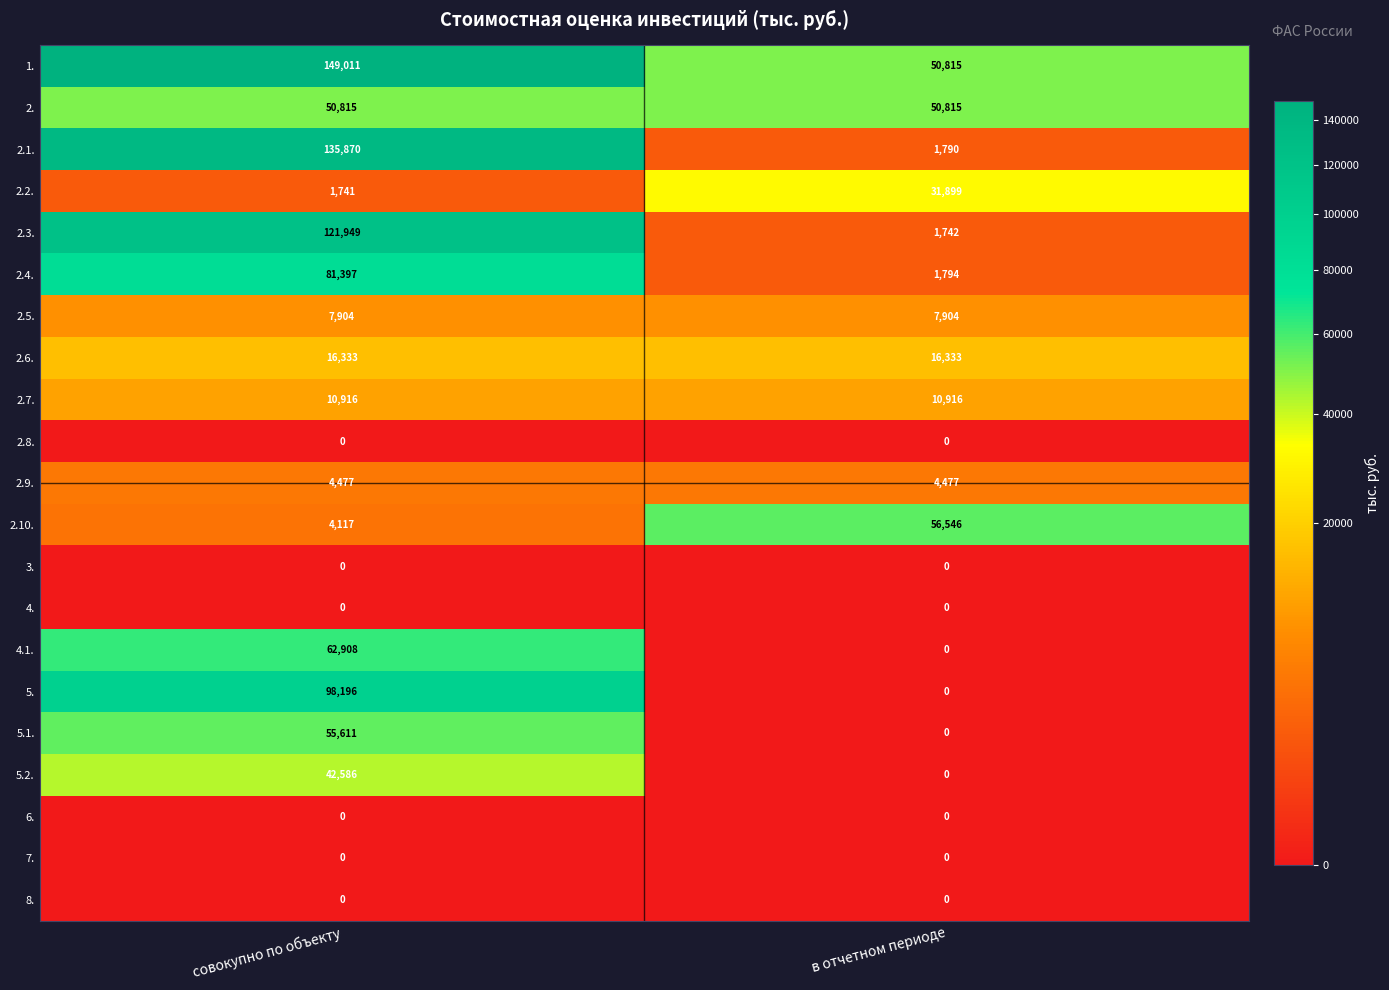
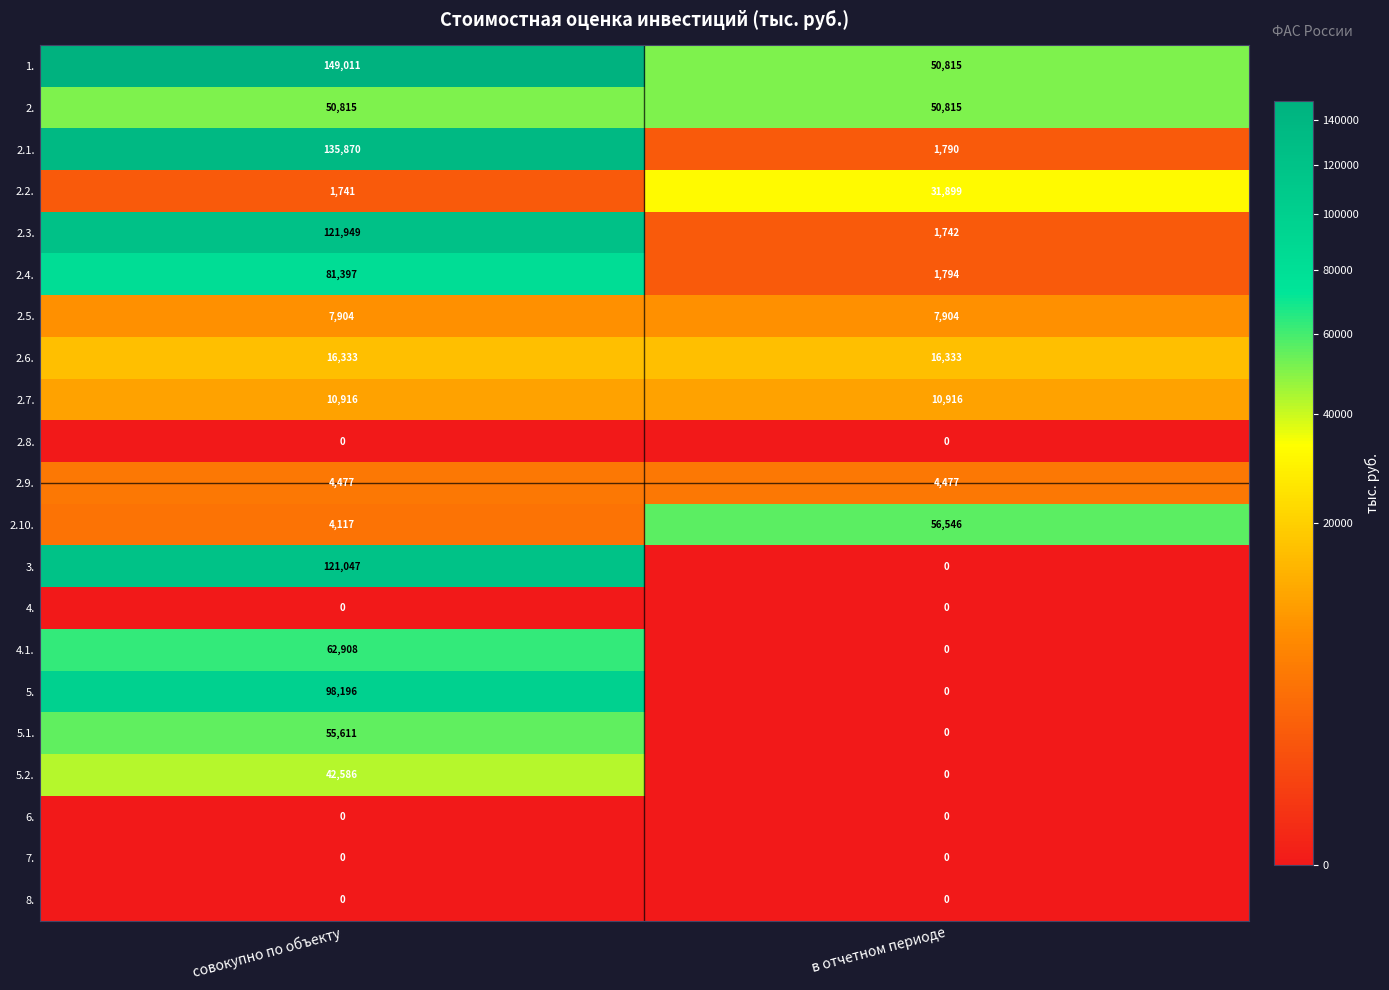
  {
    "1.": {
      "совокупно по объекту": "149,011",
      "в отчетном периоде": "50,815"
    },
    "2.": {
      "совокупно по объекту": "50,815",
      "в отчетном периоде": "50,815"
    },
    "2.1.": {
      "совокупно по объекту": "135,870",
      "в отчетном периоде": "1,790"
    },
    "2.2.": {
      "совокупно по объекту": "1,741",
      "в отчетном периоде": "31,899"
    },
    "2.3.": {
      "совокупно по объекту": "121,949",
      "в отчетном периоде": "1,742"
    },
    "2.4.": {
      "совокупно по объекту": "81,397",
      "в отчетном периоде": "1,794"
    },
    "2.5.": {
      "совокупно по объекту": "7,904",
      "в отчетном периоде": "7,904"
    },
    "2.6.": {
      "совокупно по объекту": "16,333",
      "в отчетном периоде": "16,333"
    },
    "2.7.": {
      "совокупно по объекту": "10,916",
      "в отчетном периоде": "10,916"
    },
    "2.8.": {
      "совокупно по объекту": "0",
      "в отчетном периоде": "0"
    },
    "2.9.": {
      "совокупно по объекту": "4,477",
      "в отчетном периоде": "4,477"
    },
    "2.10.": {
      "совокупно по объекту": "4,117",
      "в отчетном периоде": "56,546"
    },
    "3.": {
-     "совокупно по объекту": "0",
+     "совокупно по объекту": "121,047",
      "в отчетном периоде": "0"
    },
    "4.": {
      "совокупно по объекту": "0",
      "в отчетном периоде": "0"
    },
    "4.1.": {
      "совокупно по объекту": "62,908",
      "в отчетном периоде": "0"
    },
    "5.": {
      "совокупно по объекту": "98,196",
      "в отчетном периоде": "0"
    },
    "5.1.": {
      "совокупно по объекту": "55,611",
      "в отчетном периоде": "0"
    },
    "5.2.": {
      "совокупно по объекту": "42,586",
      "в отчетном периоде": "0"
    },
    "6.": {
      "совокупно по объекту": "0",
      "в отчетном периоде": "0"
    },
    "7.": {
      "совокупно по объекту": "0",
      "в отчетном периоде": "0"
    },
    "8.": {
      "совокупно по объекту": "0",
      "в отчетном периоде": "0"
    }
  }
